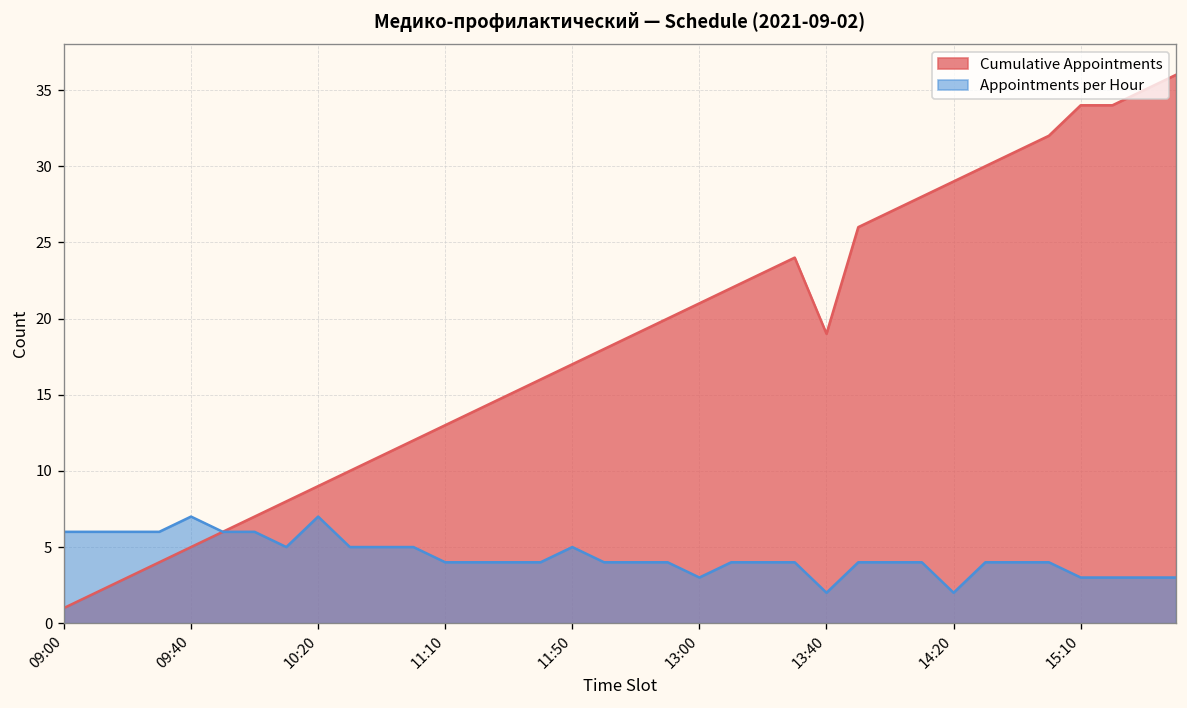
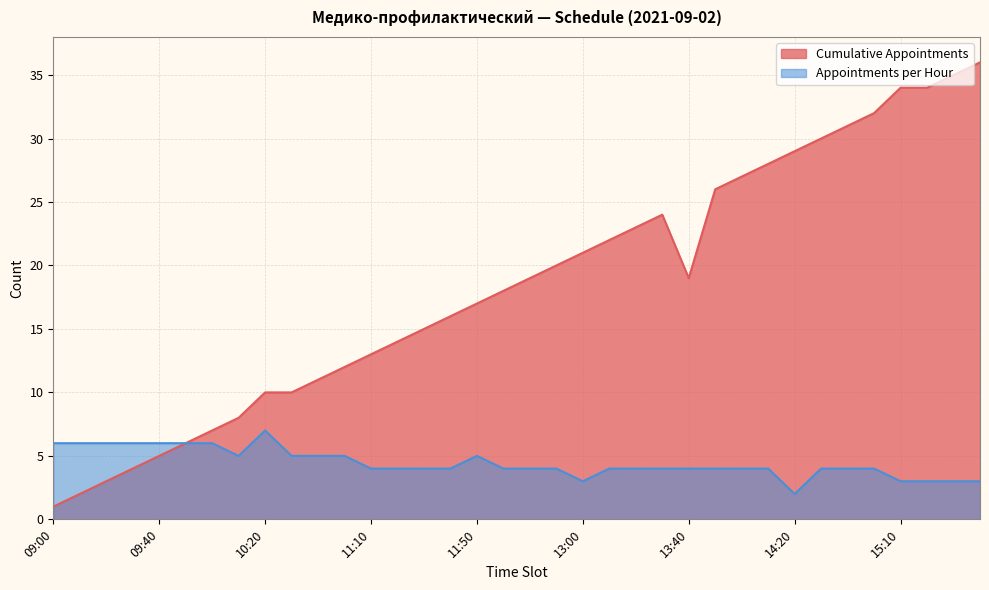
  {
    "Cumulative Appointments": {
      "09:00": 1,
      "09:40": 5,
-     "10:20": 9,
+     "10:20": 10,
      "11:10": 13,
      "11:50": 17,
      "13:00": 21,
      "13:40": 19,
      "14:20": 29,
      "15:10": 34
    },
    "Appointments per Hour": {
      "09:00": 6,
-     "09:40": 7,
+     "09:40": 6,
      "10:20": 7,
      "11:10": 4,
      "11:50": 5,
      "13:00": 3,
-     "13:40": 2,
+     "13:40": 4,
      "14:20": 2,
      "15:10": 3
    }
  }
